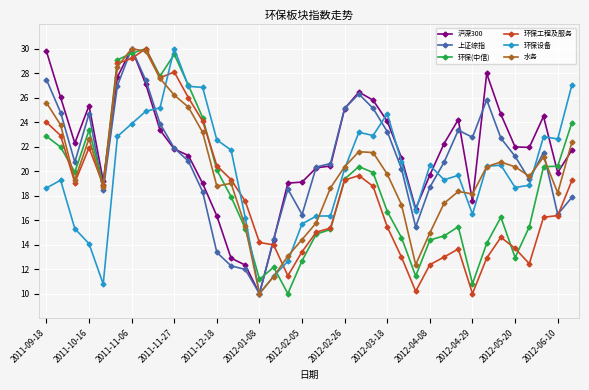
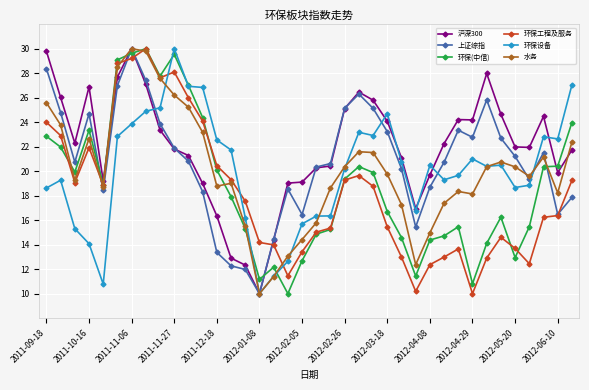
  {
    "沪深300": {
      "2011-09-18": 29.8,
-     "2011-10-16": 25.4,
+     "2011-10-16": 26.9,
      "2011-12-18": 16.3,
      "2012-02-05": 19.1,
      "2012-03-18": 24.1,
      "2012-04-08": 19.7,
-     "2012-04-29": 17.5,
+     "2012-04-29": 24.2,
      "2012-05-20": 22.0,
      "2012-06-10": 19.9
    },
    "上证综指": {
-     "2011-09-18": 27.5,
+     "2011-09-18": 28.4,
      "2011-10-16": 24.7,
      "2011-12-18": 13.4,
      "2012-02-05": 16.5,
      "2012-03-18": 23.2,
      "2012-04-08": 18.7,
      "2012-04-29": 22.8,
      "2012-05-20": 21.2
    },
    "环保(中信)": {
      "2011-09-18": 22.9,
      "2011-10-16": 23.3,
      "2011-11-06": 29.6,
      "2011-11-27": 29.5,
      "2011-12-18": 20.1,
      "2012-01-08": 11.2,
      "2012-02-05": 12.7,
      "2012-03-18": 16.7,
      "2012-04-08": 14.4,
      "2012-04-29": 10.8,
      "2012-05-20": 12.9,
      "2012-06-10": 20.4
    },
    "环保设备": {
      "2011-09-18": 18.6,
      "2011-10-16": 14.1,
      "2011-11-06": 23.9,
      "2011-11-27": 30.0,
      "2011-12-18": 22.5,
      "2012-02-05": 15.7,
      "2012-03-18": 24.7,
      "2012-04-08": 20.5,
-     "2012-04-29": 16.5,
+     "2012-04-29": 21.0,
      "2012-05-20": 18.7,
      "2012-06-10": 22.6
    }
  }
